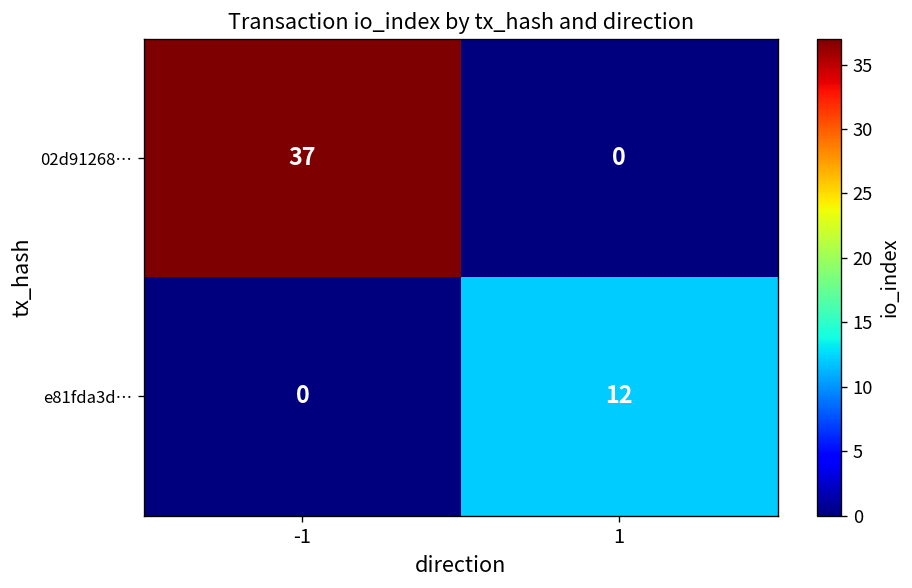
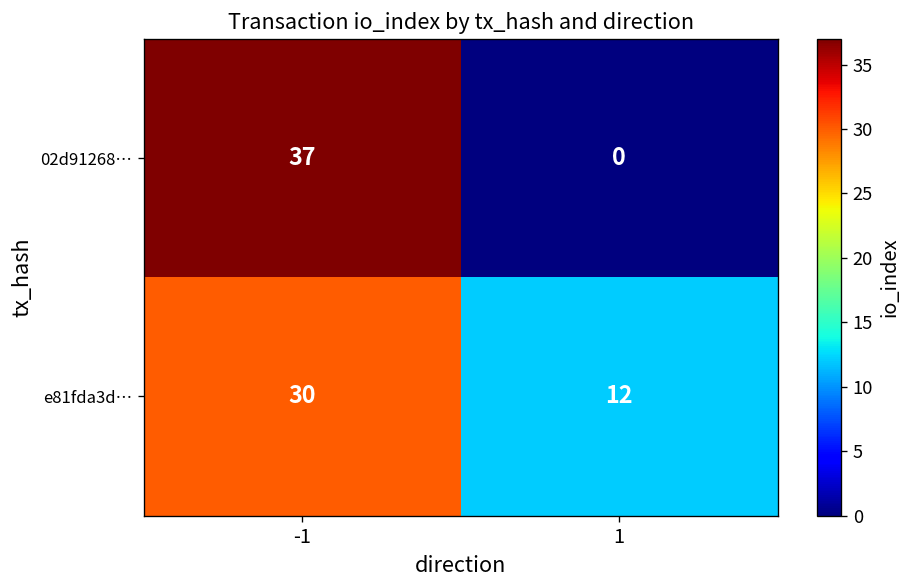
  {
    "02d91268…": {
      "-1": 37,
      "1": 0
    },
    "e81fda3d…": {
-     "-1": 0,
+     "-1": 30,
      "1": 12
    }
  }
